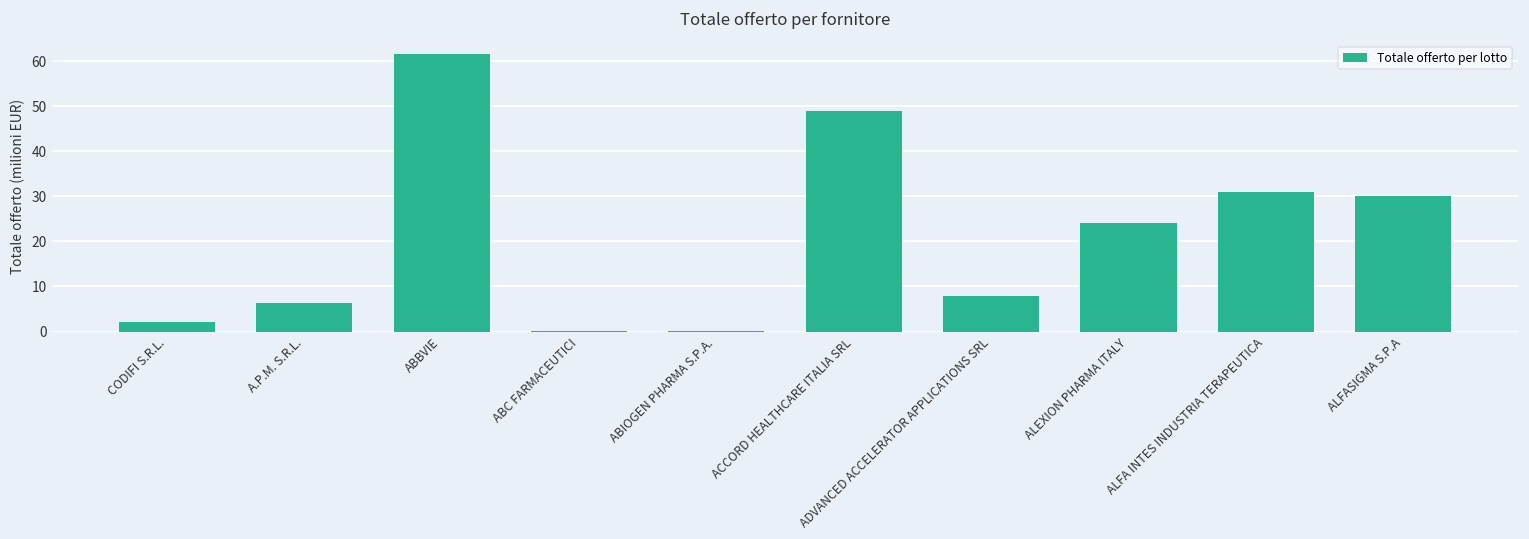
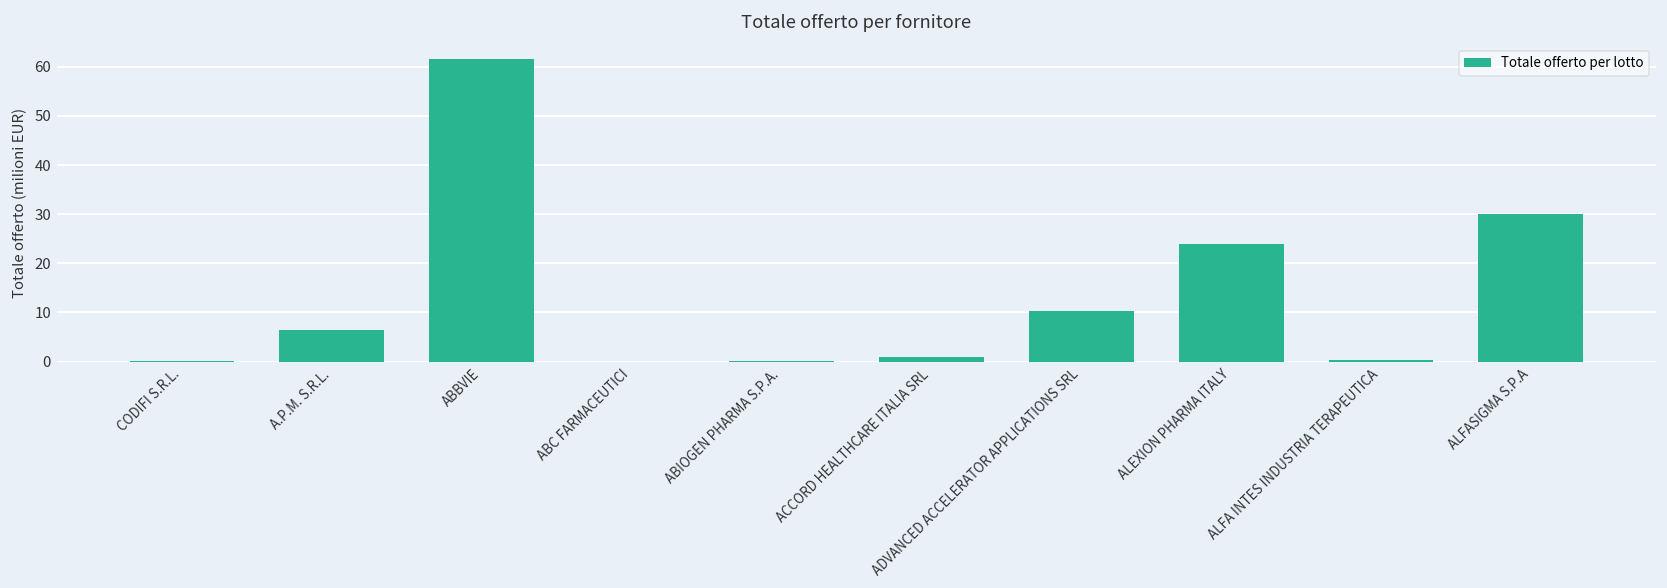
  {
-   "CODIFI S.R.L.": 2,
+   "CODIFI S.R.L.": 0,
    "A.P.M. S.R.L.": 6,
    "ABBVIE": 61,
-   "ACCORD HEALTHCARE ITALIA SRL": 49,
-   "ADVANCED ACCELERATOR APPLICATIONS SRL": 8,
+   "ACCORD HEALTHCARE ITALIA SRL": 1,
+   "ADVANCED ACCELERATOR APPLICATIONS SRL": 10,
    "ALEXION PHARMA ITALY": 24,
-   "ALFA INTES INDUSTRIA TERAPEUTICA": 31,
+   "ALFA INTES INDUSTRIA TERAPEUTICA": 0,
    "ALFASIGMA S.P.A": 30
  }
